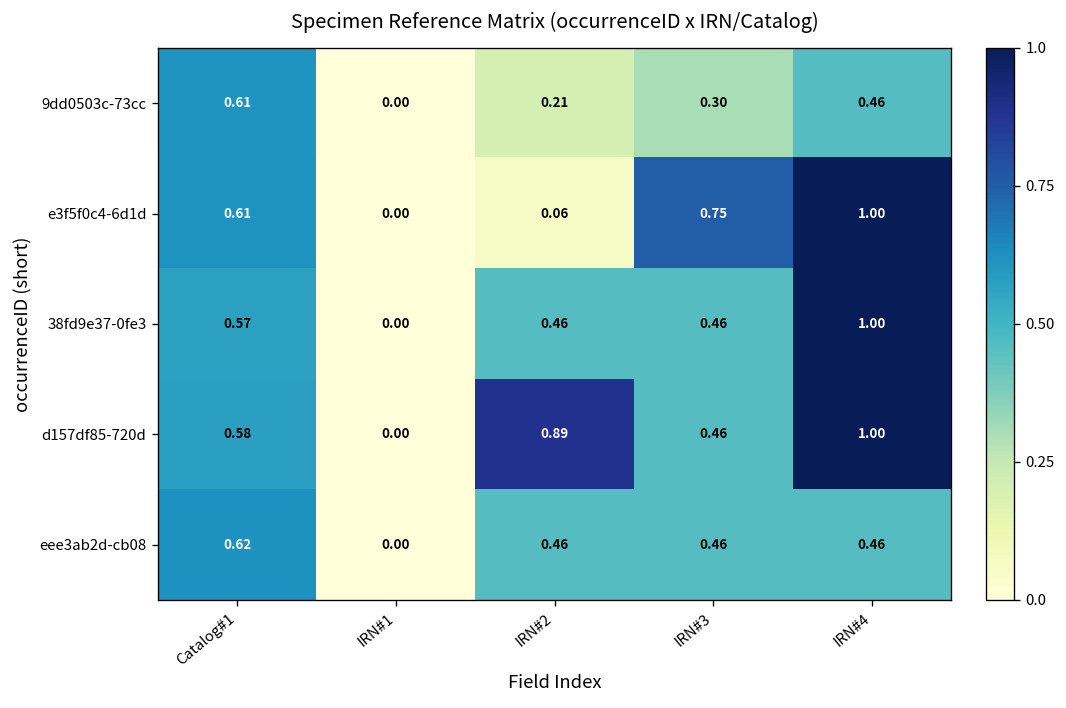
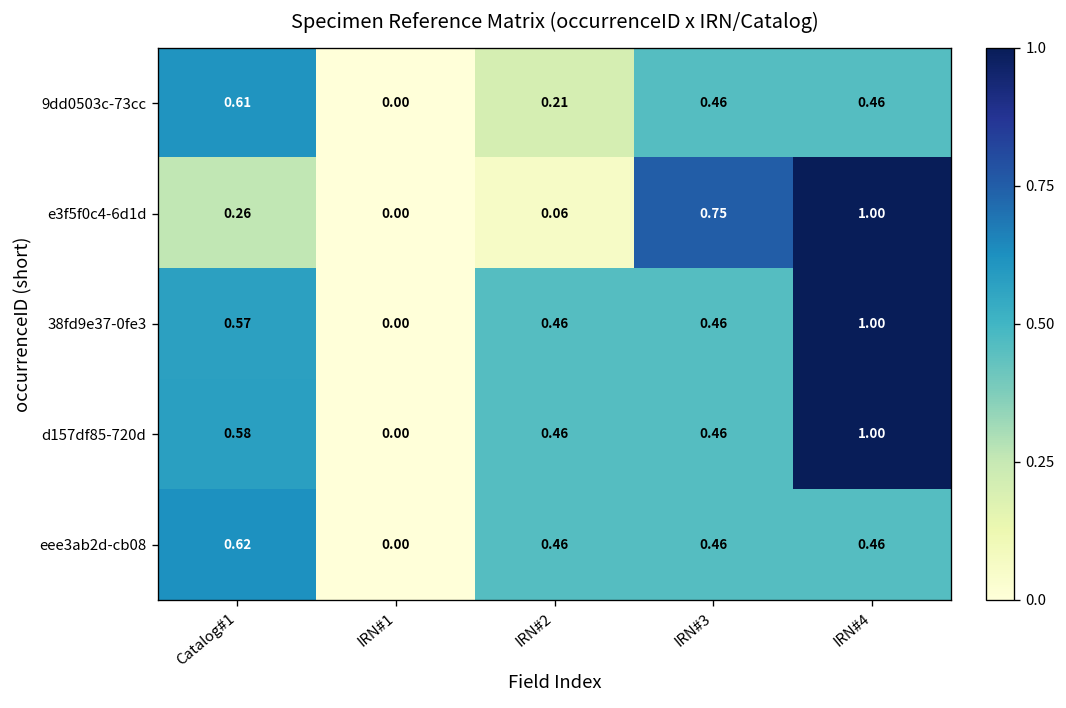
  {
    "9dd0503c-73cc": {
      "Catalog#1": 0.61,
      "IRN#1": 0.00,
      "IRN#2": 0.21,
-     "IRN#3": 0.30,
+     "IRN#3": 0.46,
      "IRN#4": 0.46
    },
    "e3f5f0c4-6d1d": {
-     "Catalog#1": 0.61,
+     "Catalog#1": 0.26,
      "IRN#1": 0.00,
      "IRN#2": 0.06,
      "IRN#3": 0.75,
      "IRN#4": 1.00
    },
    "38fd9e37-0fe3": {
      "Catalog#1": 0.57,
      "IRN#1": 0.00,
      "IRN#2": 0.46,
      "IRN#3": 0.46,
      "IRN#4": 1.00
    },
    "d157df85-720d": {
      "Catalog#1": 0.58,
      "IRN#1": 0.00,
-     "IRN#2": 0.89,
+     "IRN#2": 0.46,
      "IRN#3": 0.46,
      "IRN#4": 1.00
    },
    "eee3ab2d-cb08": {
      "Catalog#1": 0.62,
      "IRN#1": 0.00,
      "IRN#2": 0.46,
      "IRN#3": 0.46,
      "IRN#4": 0.46
    }
  }
